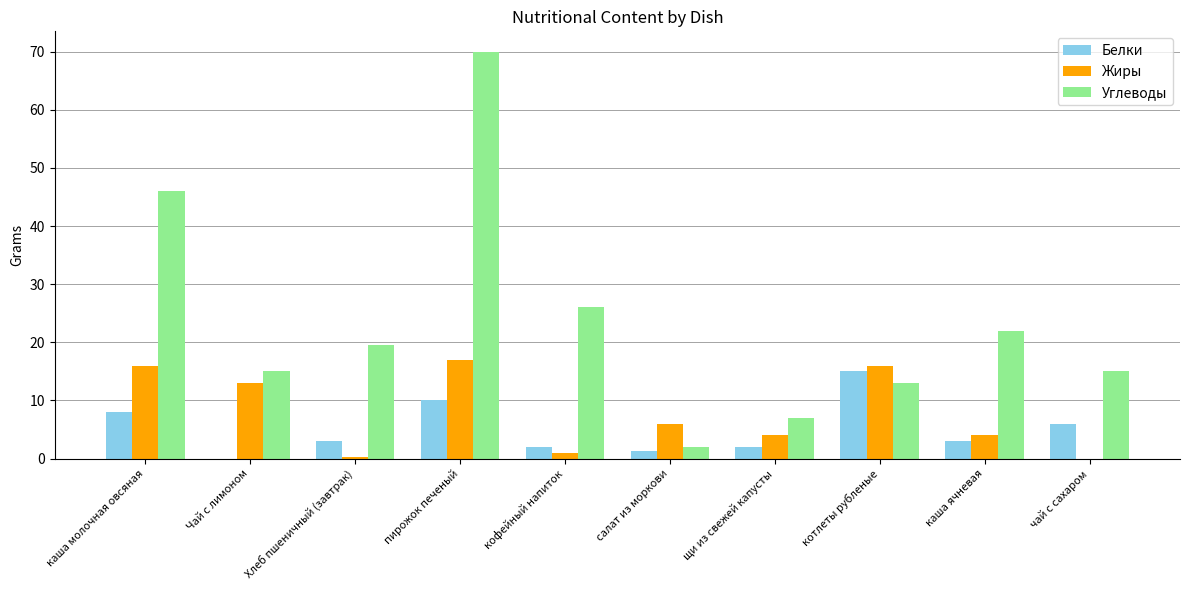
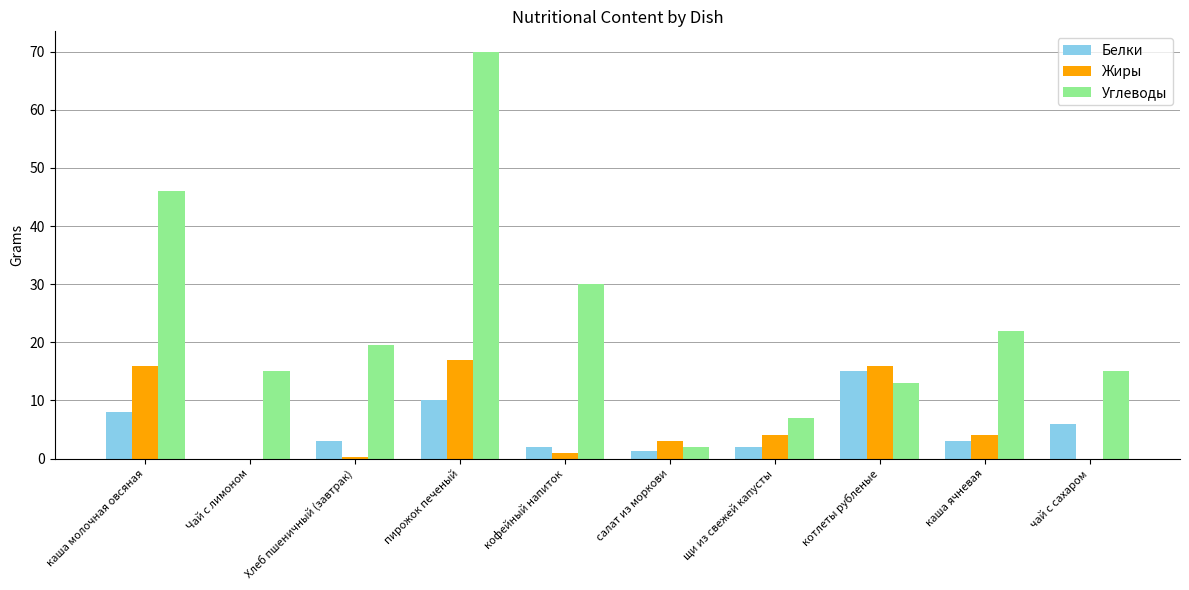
  {
    "Белки": {
      "каша молочная овсяная": 8,
      "Чай с лимоном": 0,
      "Хлеб пшеничный (завтрак)": 3,
      "пирожок печеный": 10,
      "кофейный напиток": 2,
      "салат из моркови": 1,
      "щи из свежей капусты": 2,
      "котлеты рубленые": 15,
      "каша ячневая": 3,
      "чай с сахаром": 6
    },
    "Жиры": {
      "каша молочная овсяная": 16,
-     "Чай с лимоном": 13,
+     "Чай с лимоном": 0,
      "пирожок печеный": 17,
      "кофейный напиток": 1,
-     "салат из моркови": 6,
+     "салат из моркови": 3,
      "щи из свежей капусты": 4,
      "котлеты рубленые": 16,
      "каша ячневая": 4,
      "чай с сахаром": 0
    },
    "Углеводы": {
      "каша молочная овсяная": 46,
      "Чай с лимоном": 15,
      "Хлеб пшеничный (завтрак)": 20,
      "пирожок печеный": 70,
-     "кофейный напиток": 26,
+     "кофейный напиток": 30,
      "салат из моркови": 2,
      "щи из свежей капусты": 7,
      "котлеты рубленые": 13,
      "каша ячневая": 22,
      "чай с сахаром": 15
    }
  }
